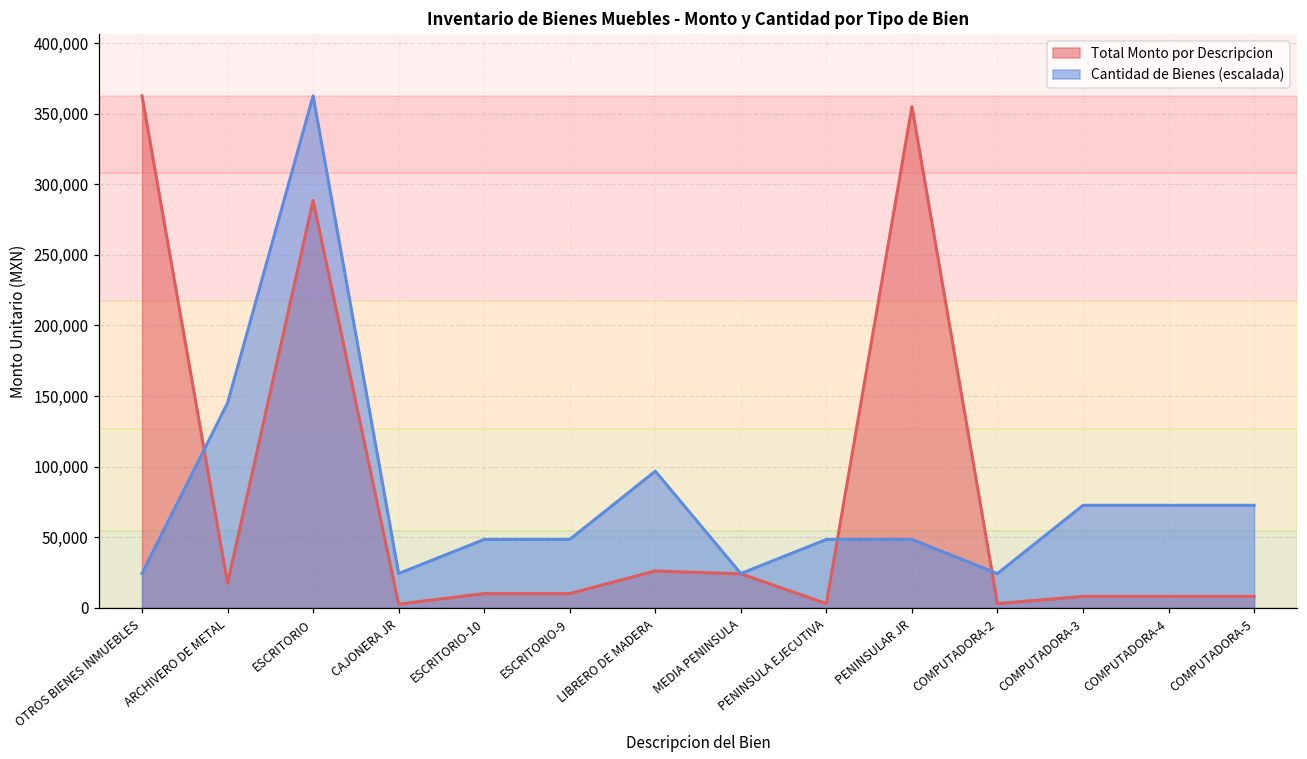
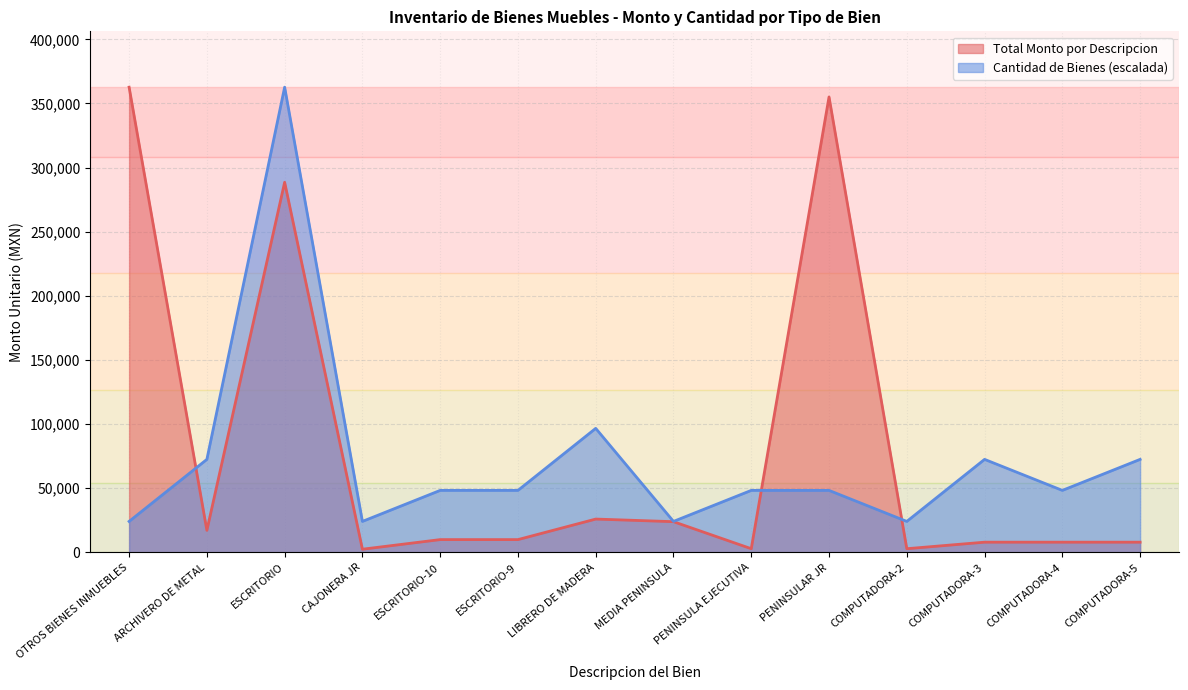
  {
    "Total Monto por Descripcion": {
      "OTROS BIENES INMUEBLES": "363,000",
      "ARCHIVERO DE METAL": "17,000",
      "ESCRITORIO": "289,000",
      "CAJONERA JR": "3,000",
      "ESCRITORIO-10": "10,000",
      "ESCRITORIO-9": "10,000",
      "LIBRERO DE MADERA": "26,000",
      "PENINSULA EJECUTIVA": "3,000",
      "PENINSULAR JR": "355,000",
      "COMPUTADORA-2": "3,000",
      "COMPUTADORA-3": "8,000",
      "COMPUTADORA-4": "8,000",
      "COMPUTADORA-5": "8,000"
    },
    "Cantidad de Bienes (escalada)": {
      "OTROS BIENES INMUEBLES": "24,000",
-     "ARCHIVERO DE METAL": "145,000",
+     "ARCHIVERO DE METAL": "73,000",
      "ESCRITORIO": "363,000",
      "CAJONERA JR": "24,000",
      "ESCRITORIO-10": "48,000",
      "ESCRITORIO-9": "48,000",
      "LIBRERO DE MADERA": "97,000",
      "PENINSULA EJECUTIVA": "48,000",
      "PENINSULAR JR": "48,000",
      "COMPUTADORA-2": "24,000",
      "COMPUTADORA-3": "73,000",
-     "COMPUTADORA-4": "73,000",
+     "COMPUTADORA-4": "48,000",
      "COMPUTADORA-5": "73,000"
    }
  }
